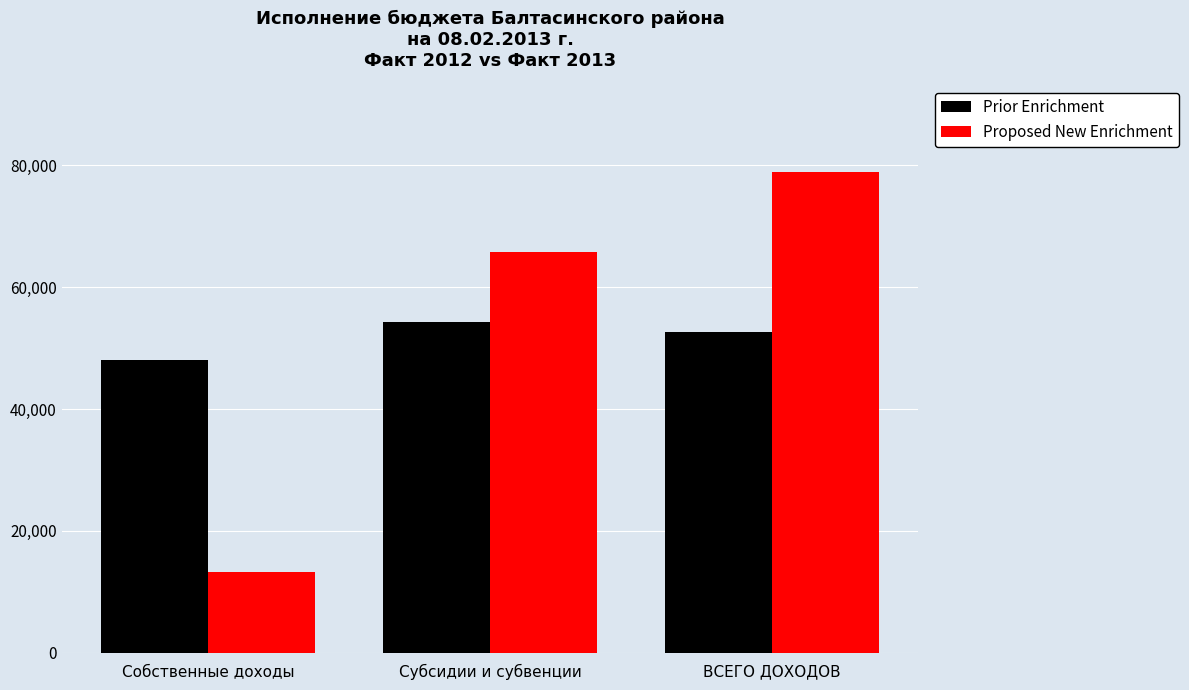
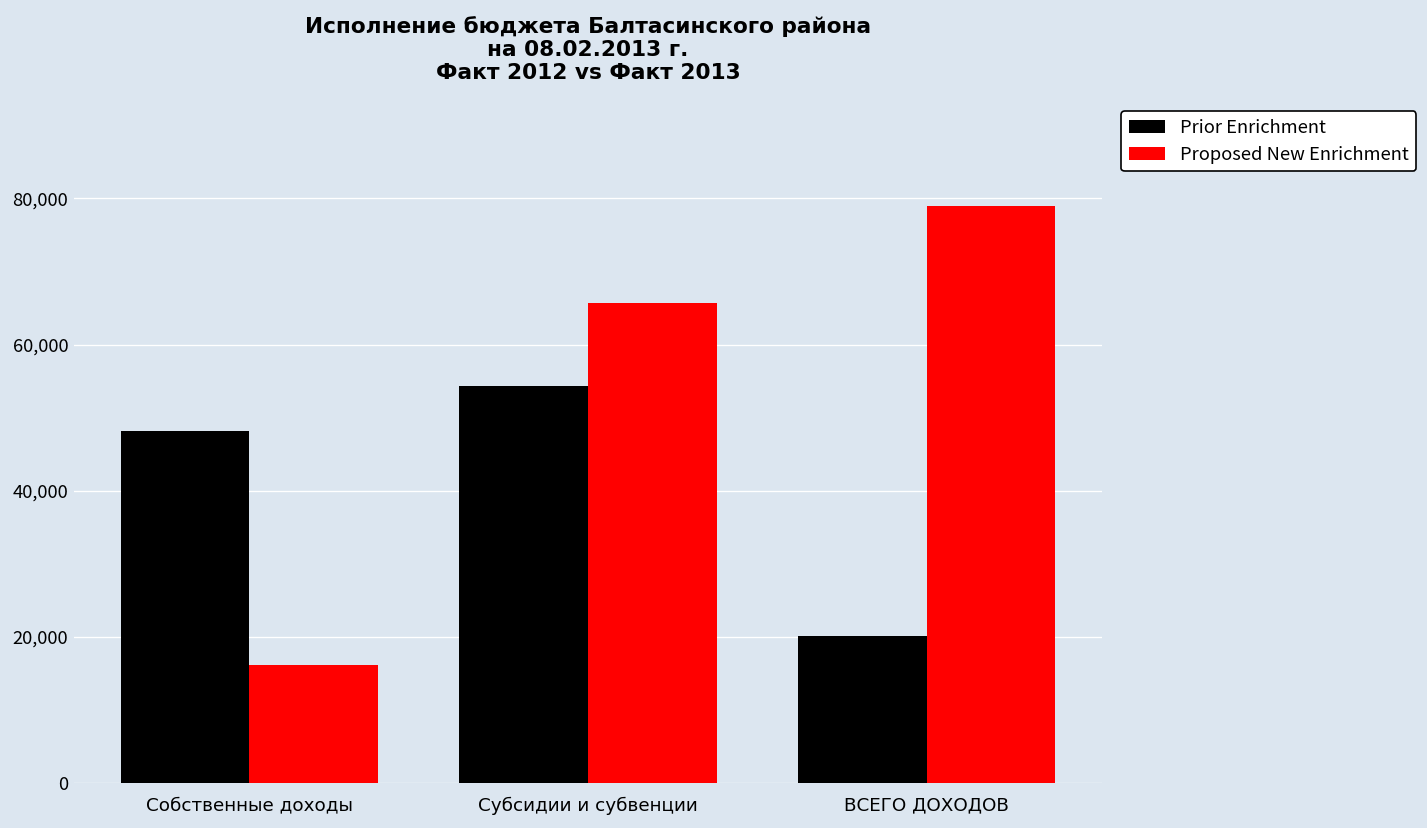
  {
    "Prior Enrichment": {
      "Собственные доходы": "48,000",
      "Субсидии и субвенции": "54,000",
-     "ВСЕГО ДОХОДОВ": "53,000"
+     "ВСЕГО ДОХОДОВ": "20,000"
    },
    "Proposed New Enrichment": {
-     "Собственные доходы": "13,000",
+     "Собственные доходы": "16,000",
      "Субсидии и субвенции": "66,000",
      "ВСЕГО ДОХОДОВ": "79,000"
    }
  }
